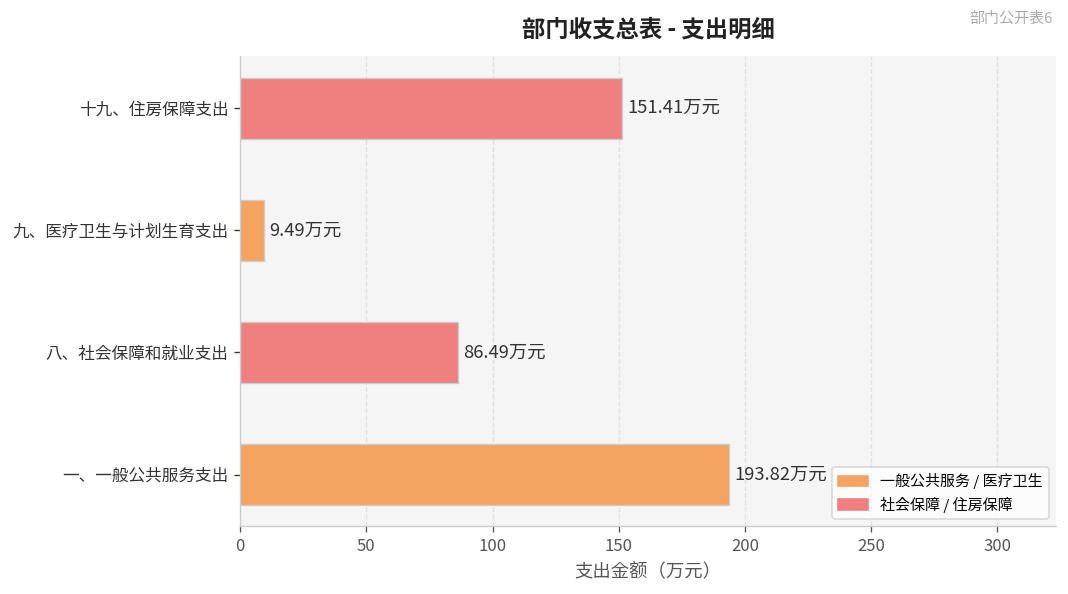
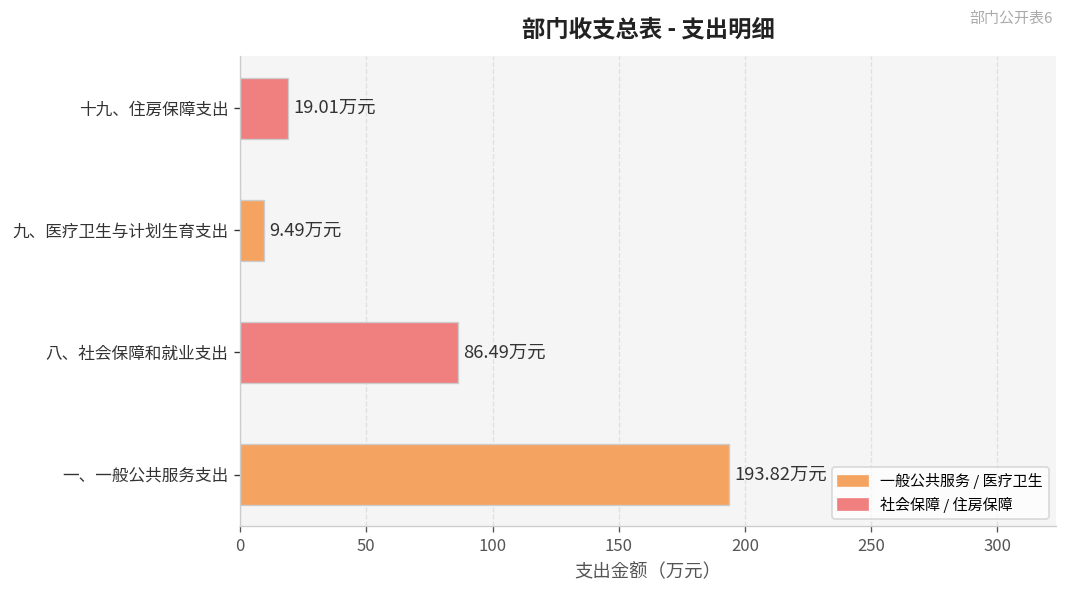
  {
-   "十九、住房保障支出": 151.41,
+   "十九、住房保障支出": 19.01,
    "九、医疗卫生与计划生育支出": 9.49,
    "八、社会保障和就业支出": 86.49,
    "一、一般公共服务支出": 193.82
  }
